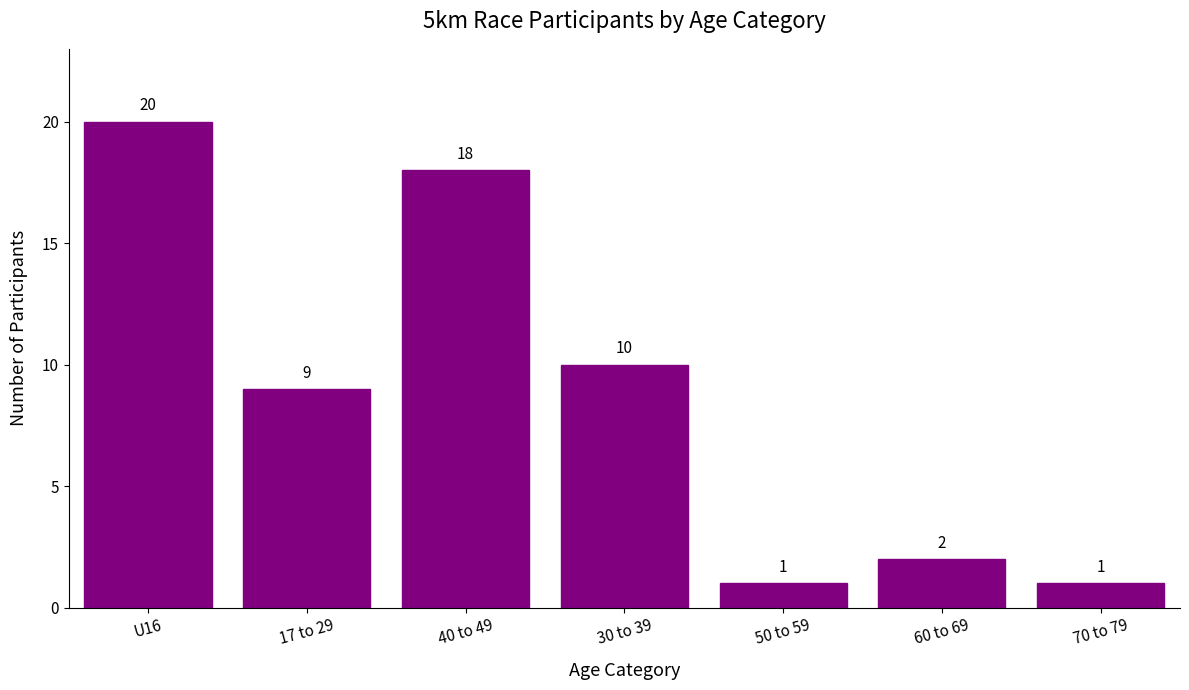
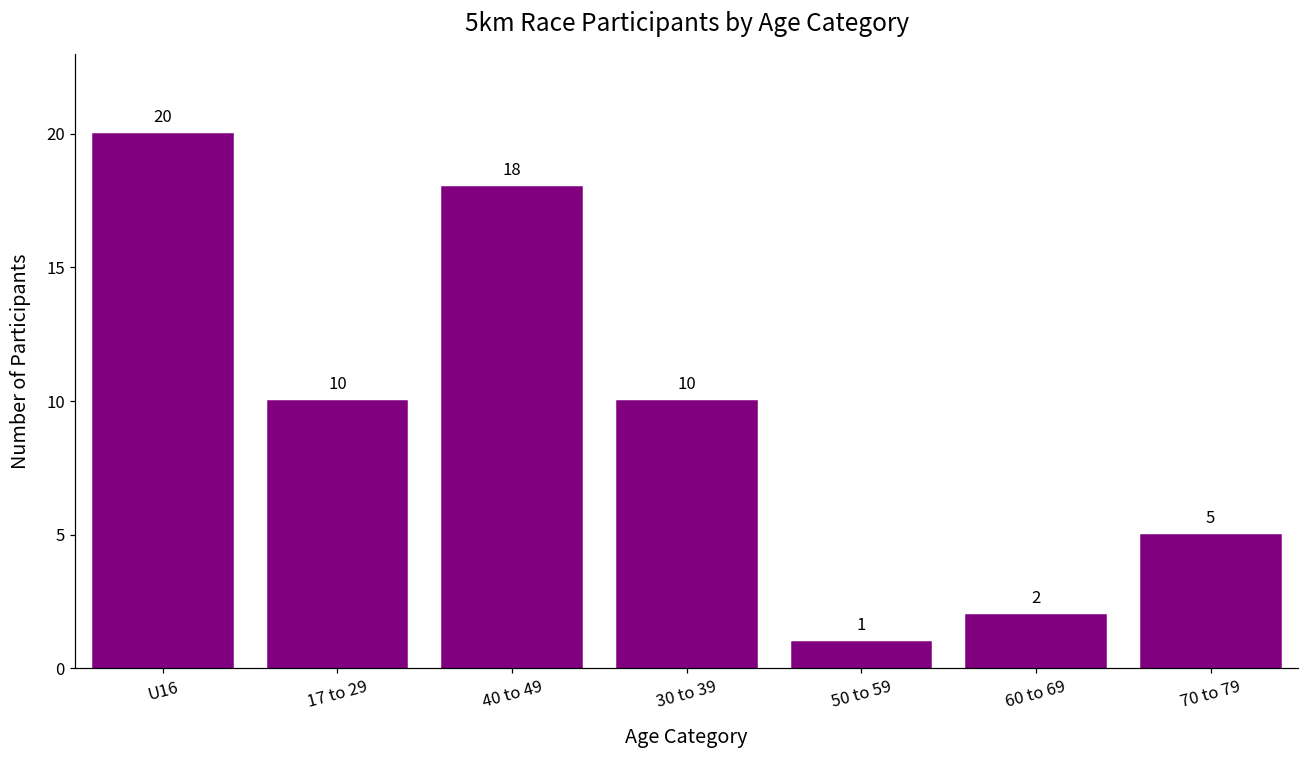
  {
    "U16": 20,
-   "17 to 29": 9,
+   "17 to 29": 10,
    "40 to 49": 18,
    "30 to 39": 10,
    "50 to 59": 1,
    "60 to 69": 2,
-   "70 to 79": 1
+   "70 to 79": 5
  }
